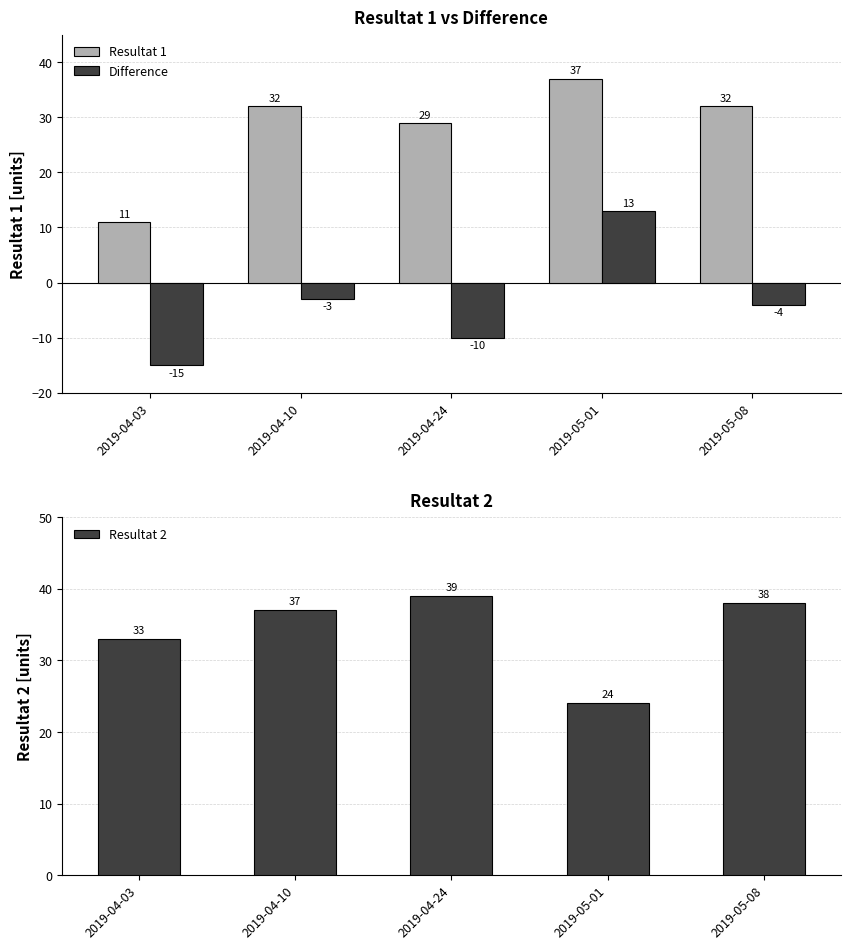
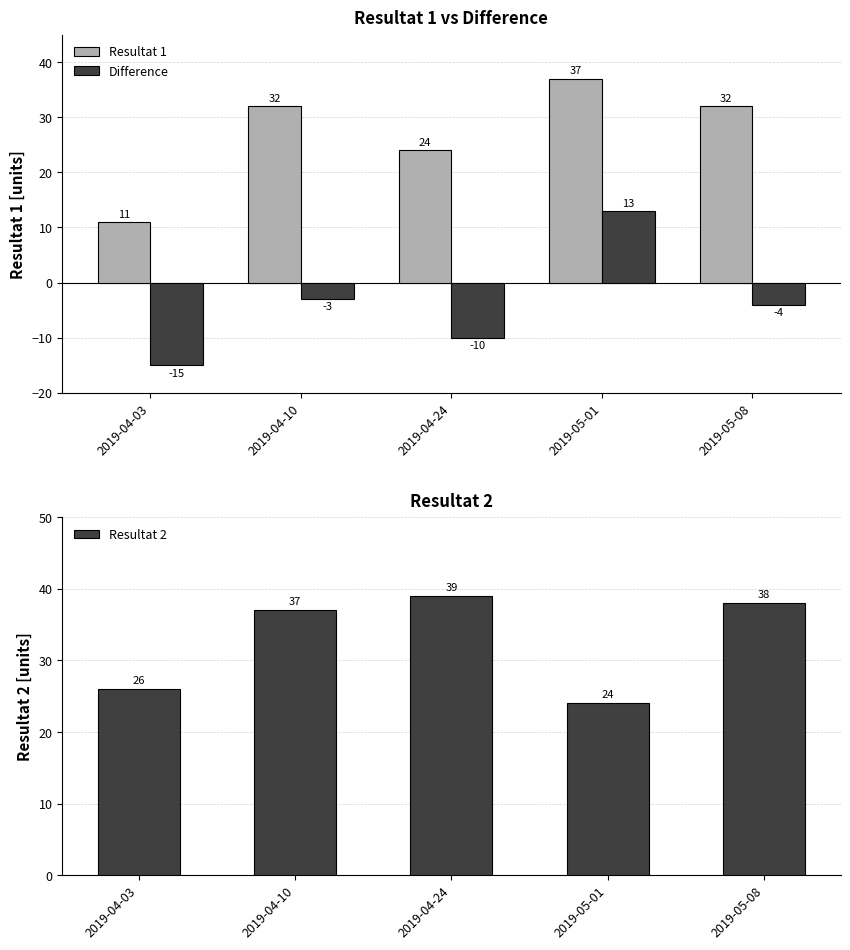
  {
    "Resultat 1 vs Difference": {
      "Resultat 1": {
        "2019-04-03": 11,
        "2019-04-10": 32,
-       "2019-04-24": 29,
+       "2019-04-24": 24,
        "2019-05-01": 37,
        "2019-05-08": 32
      },
      "Difference": {
        "2019-04-03": -15,
        "2019-04-10": -3,
        "2019-04-24": -10,
        "2019-05-01": 13,
        "2019-05-08": -4
      }
    },
    "Resultat 2": {
-     "2019-04-03": 33,
+     "2019-04-03": 26,
      "2019-04-10": 37,
      "2019-04-24": 39,
      "2019-05-01": 24,
      "2019-05-08": 38
    }
  }
